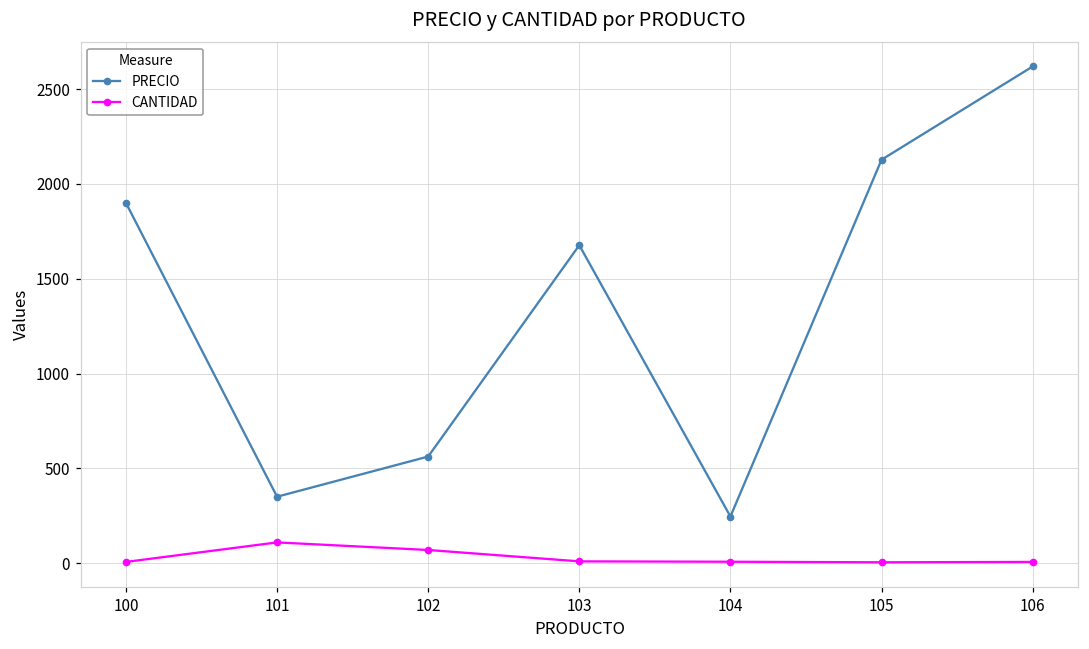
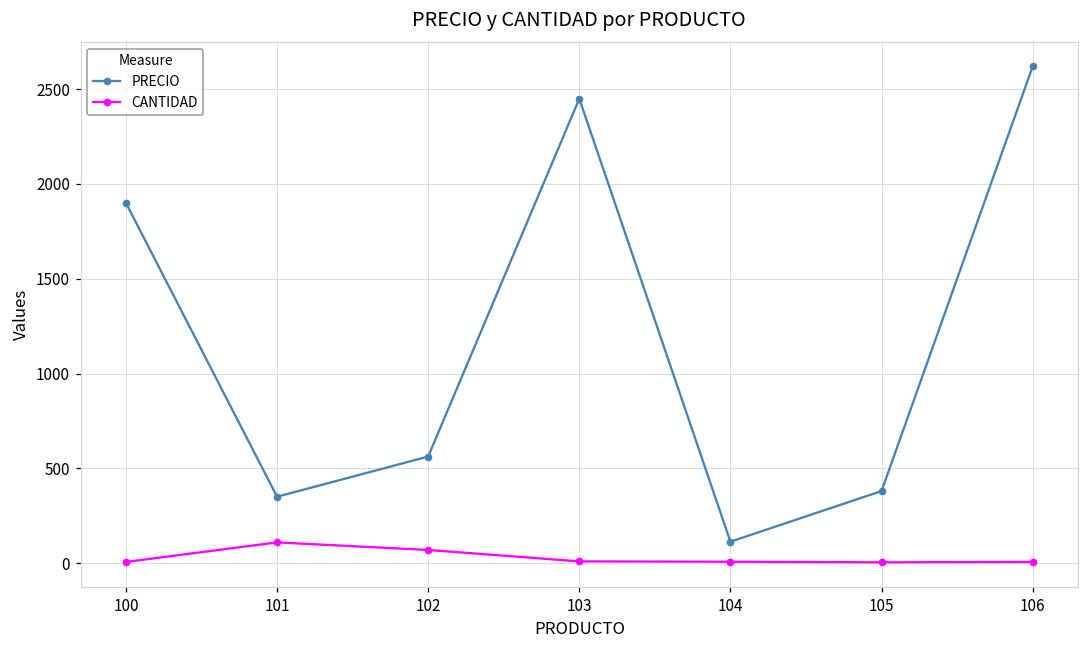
  {
    "PRECIO": {
      "100": 1900,
      "101": 350,
      "102": 560,
-     "103": 1680,
-     "104": 250,
-     "105": 2130,
+     "103": 2450,
+     "104": 110,
+     "105": 380,
      "106": 2620
    },
    "CANTIDAD": {
      "100": 10,
      "101": 110,
      "102": 70,
      "103": 10,
      "104": 10,
      "105": 0,
      "106": 10
    }
  }
